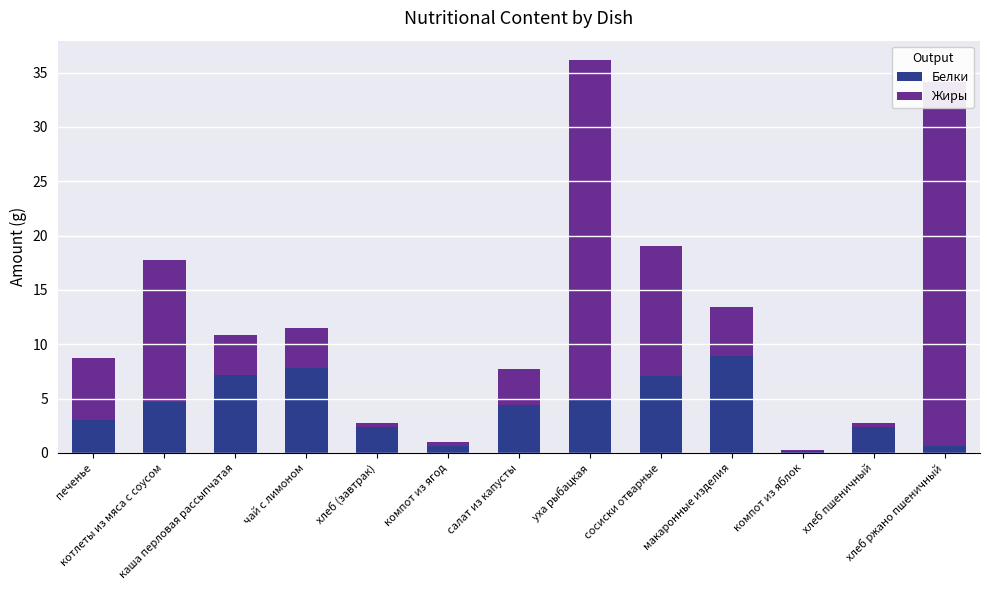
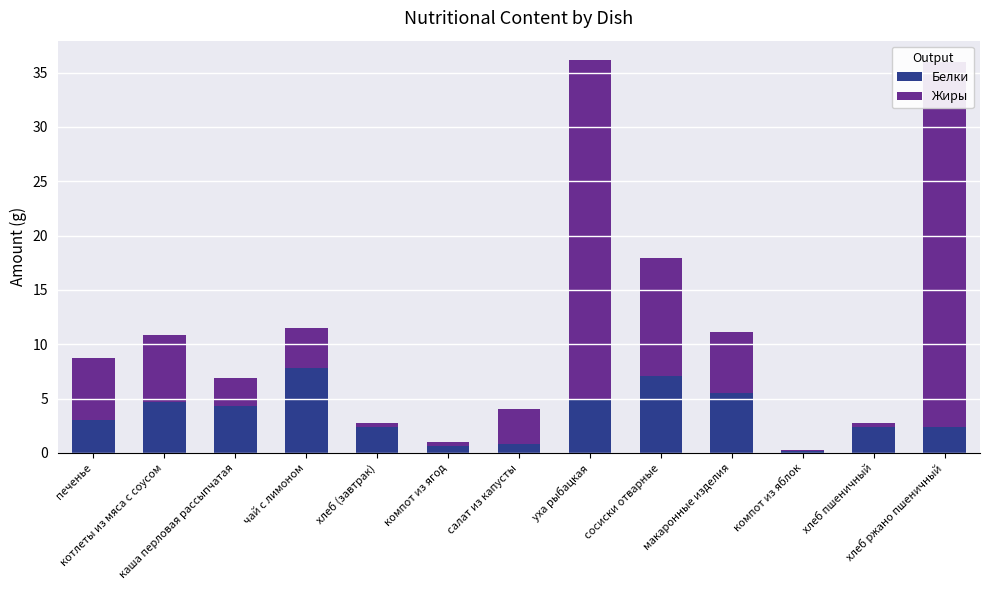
  {
    "Белки": {
      "печенье": 3.0,
      "котлеты из мяса с соусом": 4.7,
-     "каша перловая рассыпчатая": 7.2,
+     "каша перловая рассыпчатая": 4.3,
      "чай с лимоном": 7.9,
      "хлеб (завтрак)": 2.4,
      "компот из ягод": 0.7,
-     "салат из капусты": 4.4,
+     "салат из капусты": 0.8,
      "уха рыбацкая": 4.9,
      "сосиски отварные": 7.0,
-     "макаронные изделия": 9.0,
+     "макаронные изделия": 5.5,
      "хлеб пшеничный": 2.4,
-     "хлеб ржано пшеничный": 0.6
+     "хлеб ржано пшеничный": 2.4
    },
    "Жиры": {
      "печенье": 5.7,
-     "котлеты из мяса с соусом": 13.1,
-     "каша перловая рассыпчатая": 3.7,
+     "котлеты из мяса с соусом": 6.2,
+     "каша перловая рассыпчатая": 2.6,
      "чай с лимоном": 3.7,
      "хлеб (завтрак)": 0.3,
      "компот из ягод": 0.3,
      "салат из капусты": 3.3,
      "уха рыбацкая": 31.3,
-     "сосиски отварные": 12.0,
-     "макаронные изделия": 4.5,
+     "сосиски отварные": 10.9,
+     "макаронные изделия": 5.6,
      "хлеб пшеничный": 0.3
    }
  }
